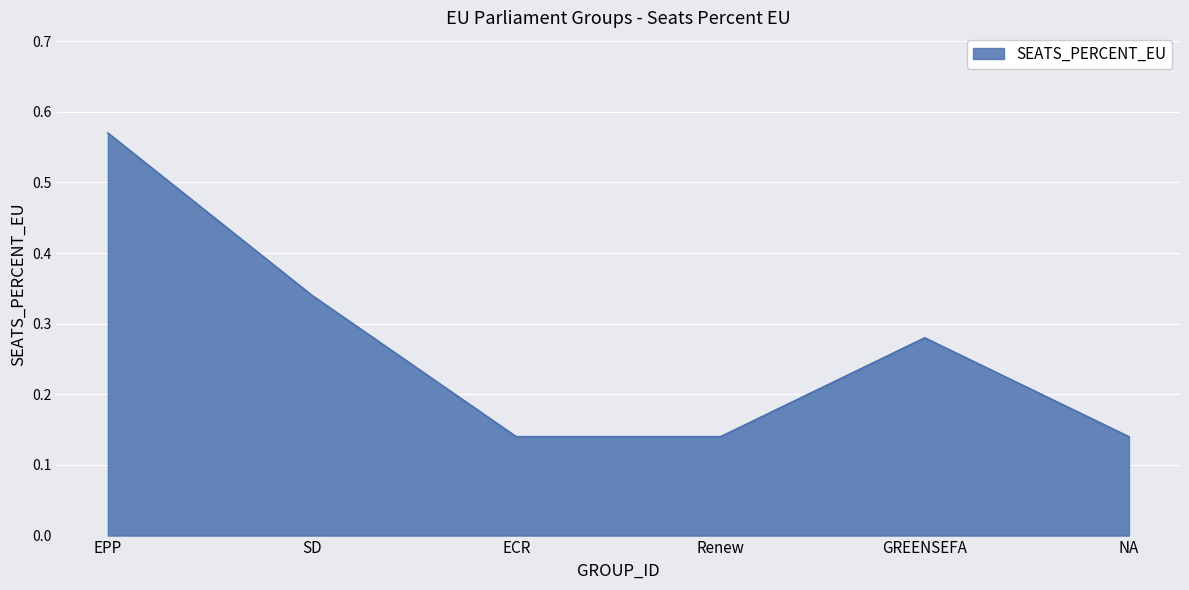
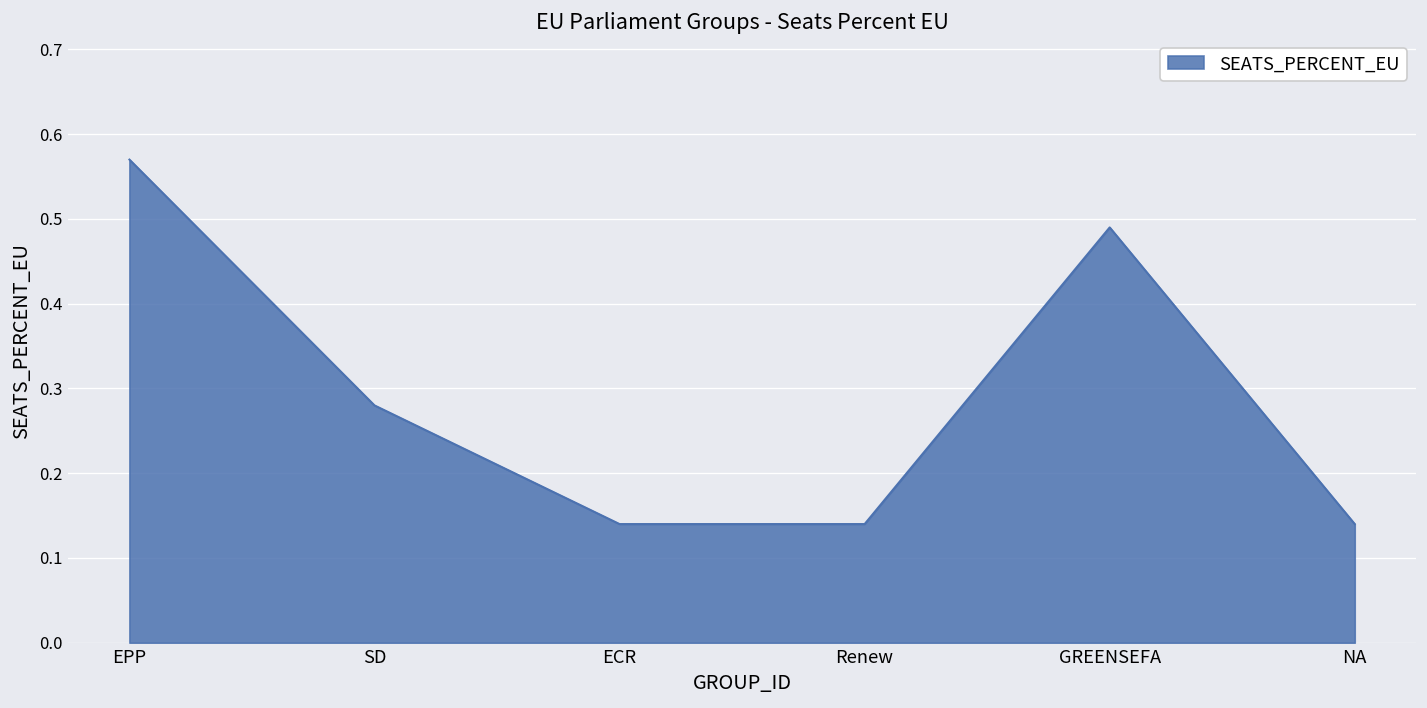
  {
    "EPP": 0.57,
-   "SD": 0.34,
+   "SD": 0.28,
    "ECR": 0.14,
    "Renew": 0.14,
-   "GREENSEFA": 0.28,
+   "GREENSEFA": 0.49,
    "NA": 0.14
  }
